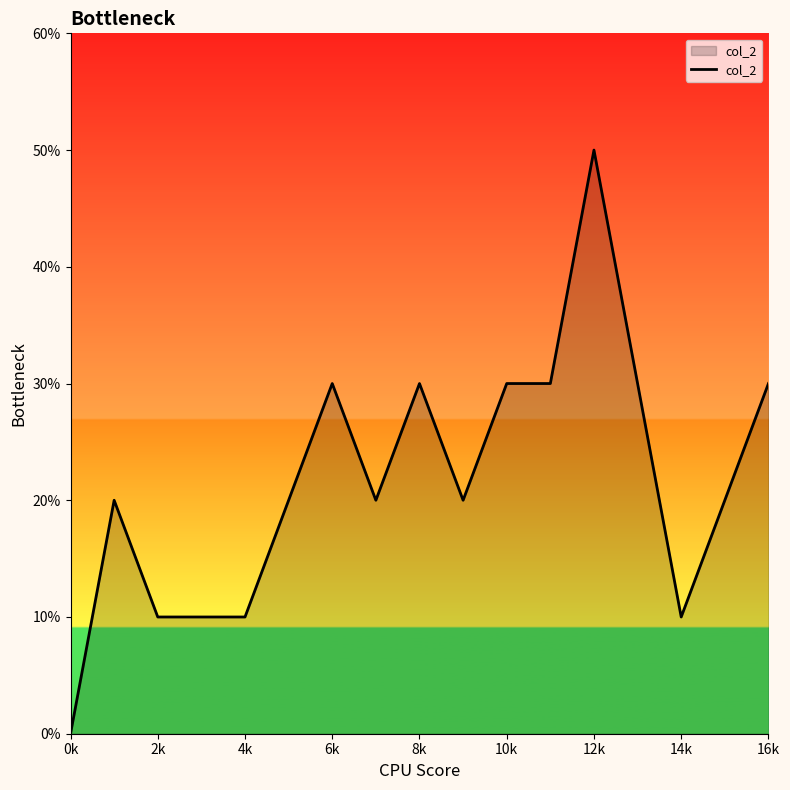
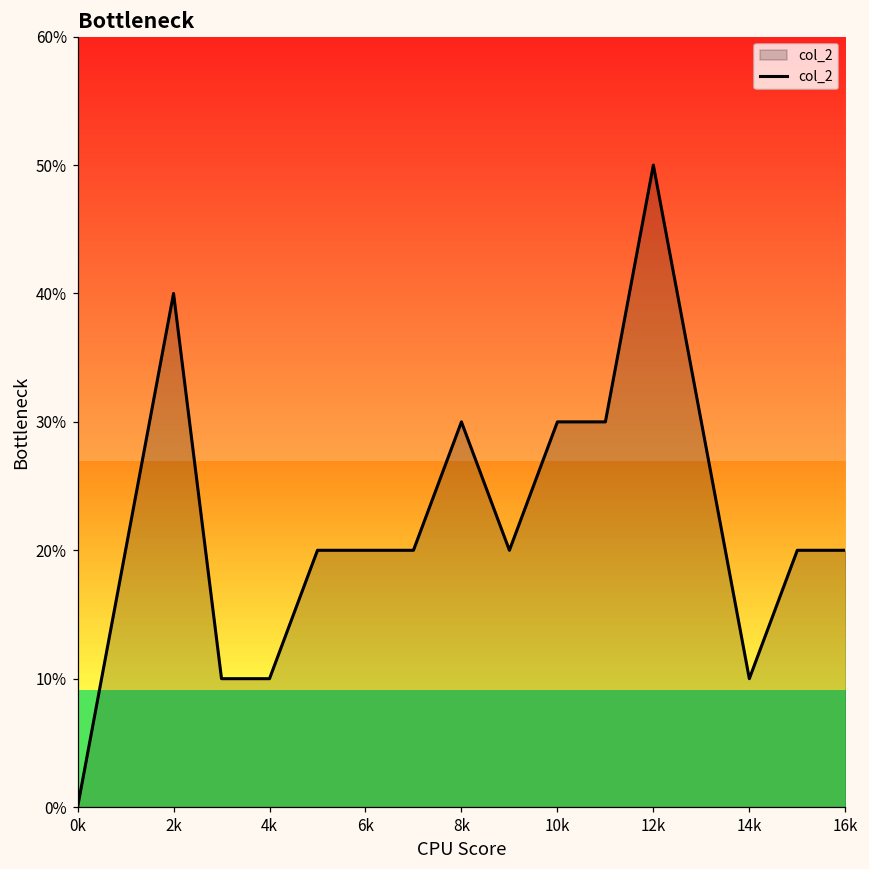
  {
    "0k": "0.0%",
-   "2k": "10.0%",
+   "2k": "40.0%",
    "4k": "10.0%",
-   "6k": "30.0%",
+   "6k": "20.0%",
    "8k": "30.0%",
    "10k": "30.0%",
    "12k": "50.0%",
    "14k": "10.0%",
-   "16k": "30.0%"
+   "16k": "20.0%"
  }
